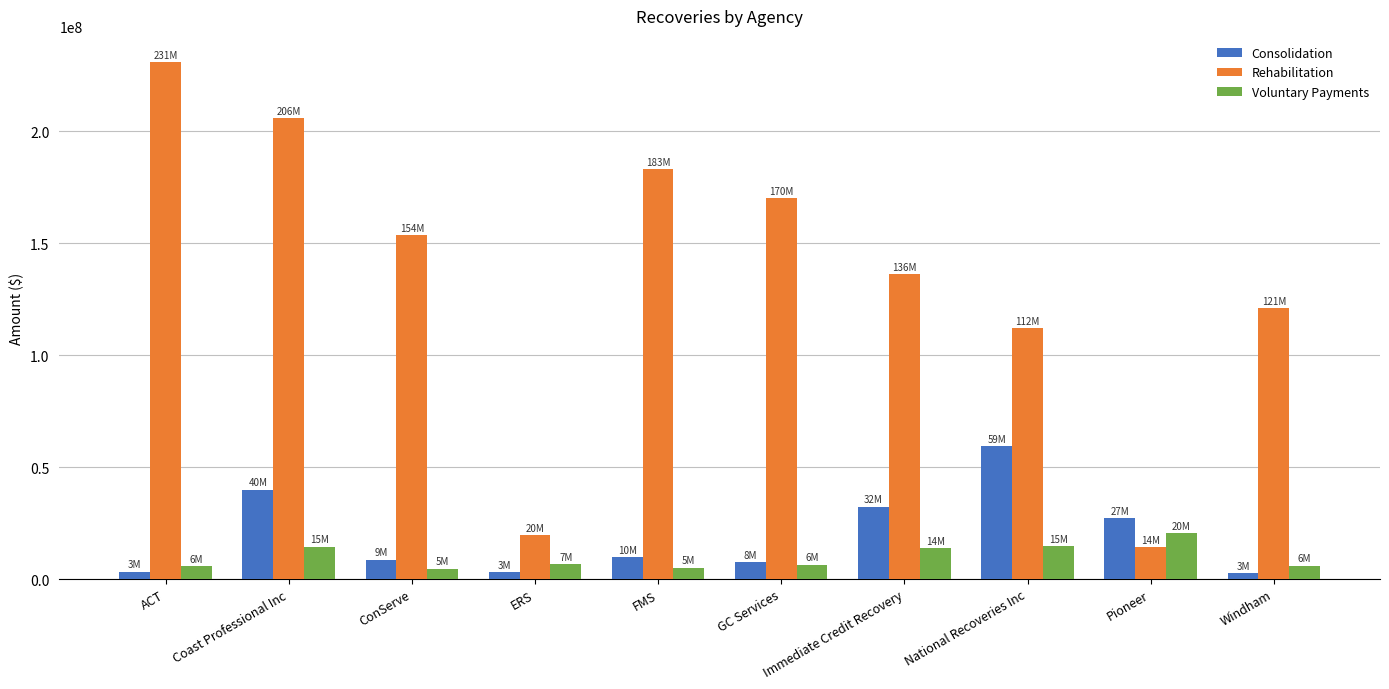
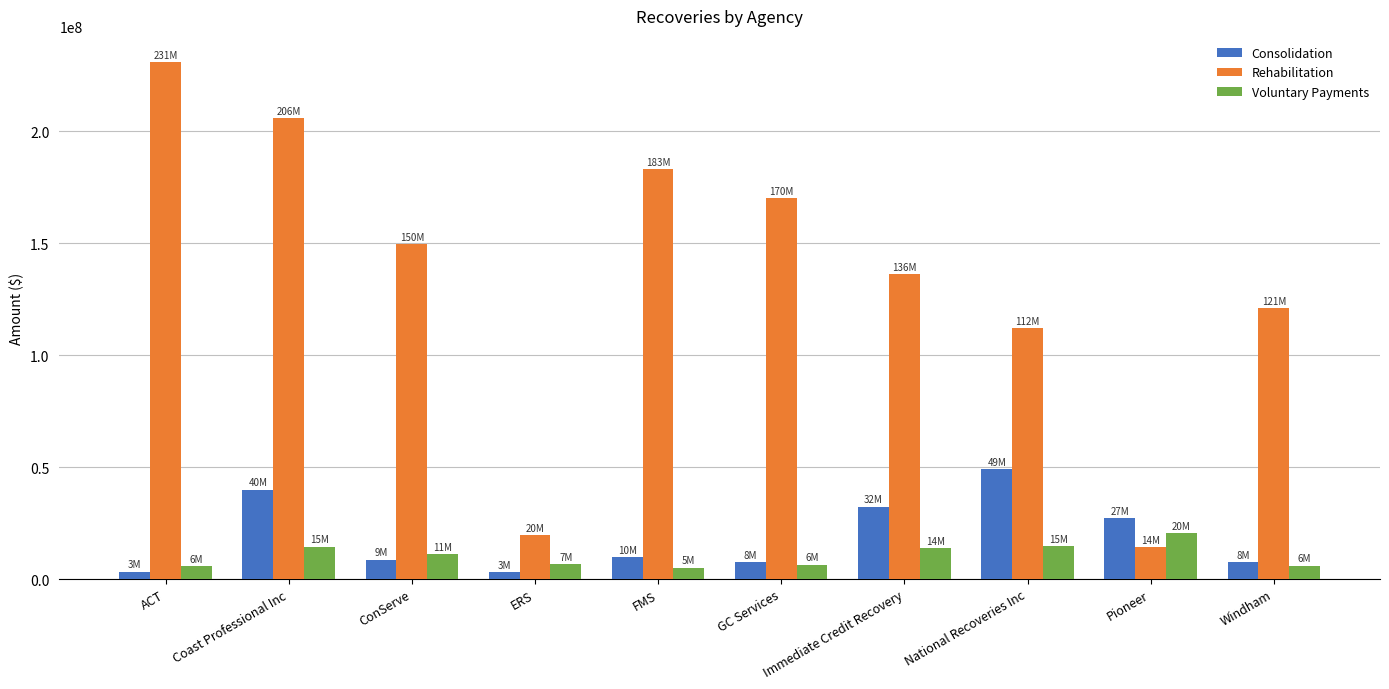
  {
    "Consolidation": {
      "ACT": "3M",
      "Coast Professional Inc": "40M",
      "ConServe": "9M",
      "ERS": "3M",
      "FMS": "10M",
      "GC Services": "8M",
      "Immediate Credit Recovery": "32M",
-     "National Recoveries Inc": "59M",
+     "National Recoveries Inc": "49M",
      "Pioneer": "27M",
-     "Windham": "3M"
+     "Windham": "8M"
    },
    "Rehabilitation": {
      "ACT": "231M",
      "Coast Professional Inc": "206M",
-     "ConServe": "154M",
+     "ConServe": "150M",
      "ERS": "20M",
      "FMS": "183M",
      "GC Services": "170M",
      "Immediate Credit Recovery": "136M",
      "National Recoveries Inc": "112M",
      "Pioneer": "14M",
      "Windham": "121M"
    },
    "Voluntary Payments": {
      "ACT": "6M",
      "Coast Professional Inc": "15M",
-     "ConServe": "5M",
+     "ConServe": "11M",
      "ERS": "7M",
      "FMS": "5M",
      "GC Services": "6M",
      "Immediate Credit Recovery": "14M",
      "National Recoveries Inc": "15M",
      "Pioneer": "20M",
      "Windham": "6M"
    }
  }
